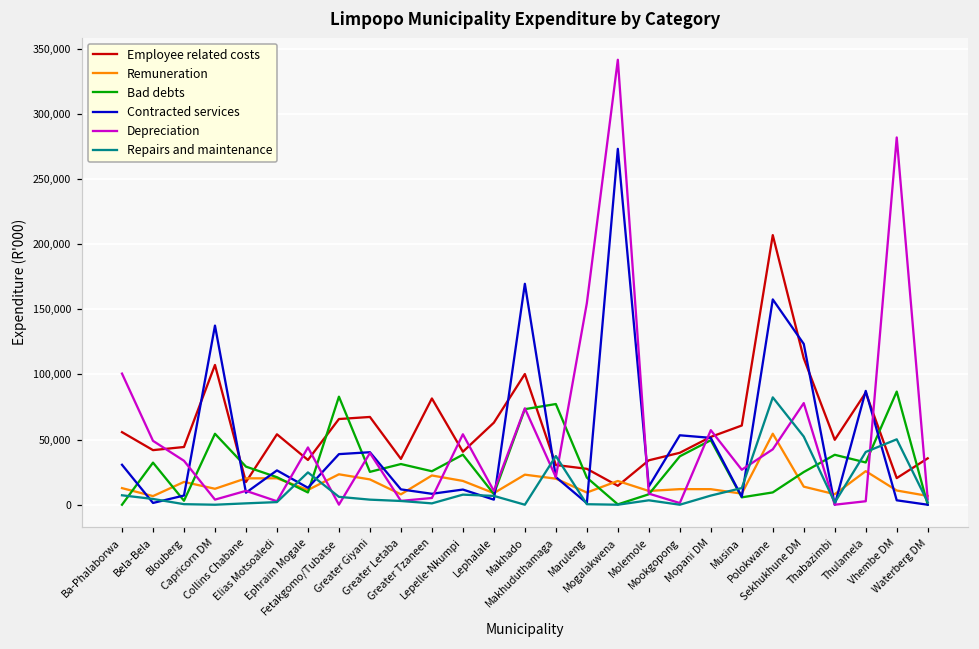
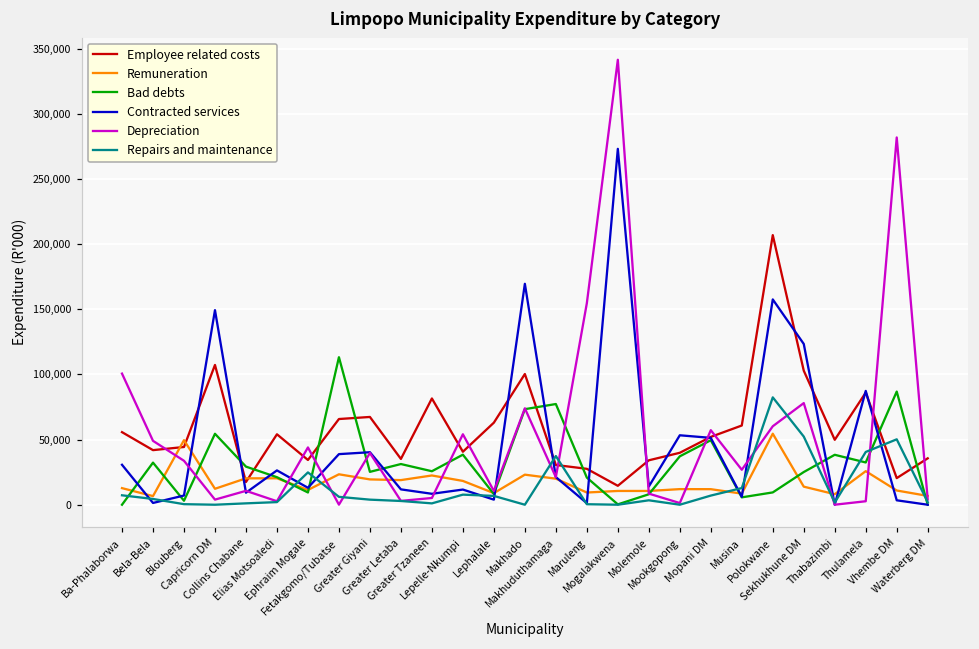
  {
    "Employee related costs": {
      "Ba-Phalaborwa": "56,000",
      "Bela-Bela": "42,000",
      "Blouberg": "44,000",
      "Capricorn DM": "107,000",
      "Collins Chabane": "17,000",
      "Elias Motsoaledi": "54,000",
      "Ephraim Mogale": "34,000",
      "Fetakgomo/Tubatse": "66,000",
      "Greater Giyani": "67,000",
      "Greater Letaba": "35,000",
      "Greater Tzaneen": "82,000",
      "Lepelle-Nkumpi": "41,000",
      "Lephalale": "63,000",
      "Makhado": "100,000",
      "Makhuduthamaga": "30,000",
      "Maruleng": "28,000",
      "Mogalakwena": "15,000",
      "Molemole": "34,000",
      "Mookgopong": "40,000",
      "Musina": "61,000",
      "Polokwane": "207,000",
-     "Sekhukhune DM": "112,000",
+     "Sekhukhune DM": "103,000",
      "Thabazimbi": "50,000",
      "Vhembe DM": "20,000",
      "Waterberg DM": "36,000"
    },
    "Remuneration": {
      "Ba-Phalaborwa": "13,000",
      "Bela-Bela": "7,000",
-     "Blouberg": "18,000",
+     "Blouberg": "50,000",
      "Capricorn DM": "12,000",
      "Collins Chabane": "20,000",
      "Fetakgomo/Tubatse": "23,000",
      "Greater Giyani": "19,000",
-     "Greater Letaba": "8,000",
+     "Greater Letaba": "19,000",
      "Greater Tzaneen": "22,000",
      "Lepelle-Nkumpi": "18,000",
      "Makhado": "23,000",
      "Maruleng": "9,000",
-     "Mogalakwena": "18,000",
+     "Mogalakwena": "11,000",
      "Mookgopong": "12,000",
      "Mopani DM": "12,000",
      "Musina": "9,000",
      "Polokwane": "55,000",
      "Sekhukhune DM": "14,000",
      "Thabazimbi": "8,000",
      "Thulamela": "26,000",
      "Vhembe DM": "11,000",
      "Waterberg DM": "7,000"
    },
    "Bad debts": {
      "Ba-Phalaborwa": "0",
      "Bela-Bela": "32,000",
      "Blouberg": "3,000",
      "Capricorn DM": "54,000",
      "Collins Chabane": "29,000",
-     "Fetakgomo/Tubatse": "83,000",
+     "Fetakgomo/Tubatse": "113,000",
      "Greater Giyani": "25,000",
      "Greater Letaba": "31,000",
      "Greater Tzaneen": "26,000",
      "Lepelle-Nkumpi": "38,000",
      "Makhuduthamaga": "77,000",
      "Maruleng": "21,000",
      "Mookgopong": "37,000",
      "Polokwane": "9,000",
      "Sekhukhune DM": "25,000",
      "Thabazimbi": "38,000",
      "Thulamela": "32,000",
      "Vhembe DM": "87,000"
    },
    "Contracted services": {
      "Ba-Phalaborwa": "31,000",
      "Bela-Bela": "1,000",
      "Blouberg": "7,000",
-     "Capricorn DM": "137,000",
+     "Capricorn DM": "149,000",
      "Elias Motsoaledi": "26,000",
      "Fetakgomo/Tubatse": "39,000",
      "Greater Letaba": "12,000",
      "Greater Tzaneen": "8,000",
      "Lepelle-Nkumpi": "12,000",
      "Lephalale": "4,000",
      "Makhado": "170,000",
      "Mogalakwena": "273,000",
      "Molemole": "14,000",
      "Mookgopong": "53,000",
      "Polokwane": "158,000",
      "Sekhukhune DM": "123,000",
      "Vhembe DM": "3,000"
    },
    "Depreciation": {
      "Ba-Phalaborwa": "101,000",
      "Bela-Bela": "49,000",
      "Blouberg": "34,000",
      "Capricorn DM": "4,000",
      "Ephraim Mogale": "44,000",
      "Fetakgomo/Tubatse": "0",
      "Greater Tzaneen": "5,000",
      "Lepelle-Nkumpi": "54,000",
      "Maruleng": "155,000",
      "Mogalakwena": "342,000",
      "Mopani DM": "57,000",
      "Musina": "27,000",
-     "Polokwane": "43,000",
+     "Polokwane": "60,000",
      "Sekhukhune DM": "78,000",
      "Thulamela": "3,000",
      "Vhembe DM": "282,000"
    },
    "Repairs and maintenance": {
      "Ba-Phalaborwa": "7,000",
      "Bela-Bela": "4,000",
      "Blouberg": "0",
      "Capricorn DM": "0",
      "Collins Chabane": "1,000",
      "Ephraim Mogale": "25,000",
      "Fetakgomo/Tubatse": "6,000",
      "Greater Giyani": "4,000",
      "Greater Tzaneen": "1,000",
      "Lepelle-Nkumpi": "8,000",
      "Makhado": "0",
      "Makhuduthamaga": "37,000",
      "Molemole": "3,000",
      "Mopani DM": "7,000",
      "Musina": "13,000",
      "Polokwane": "82,000",
      "Sekhukhune DM": "52,000",
      "Thulamela": "41,000",
      "Vhembe DM": "50,000"
    }
  }
